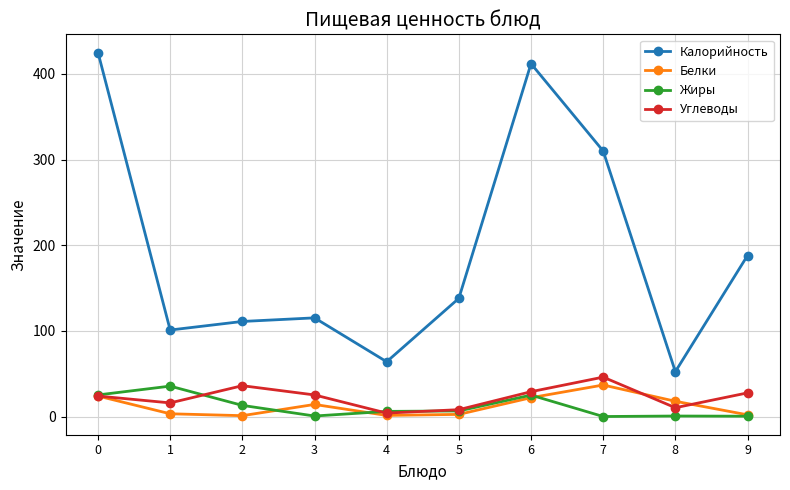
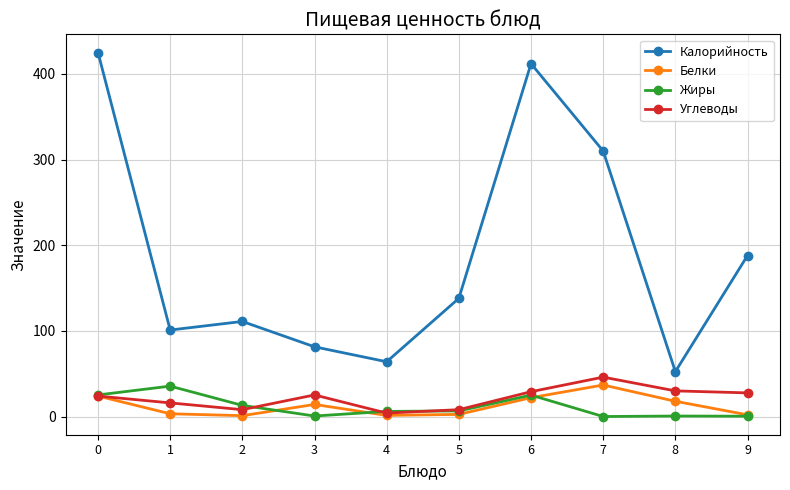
  {
    "Калорийность": {
      "0": 430,
      "1": 100,
      "2": 110,
-     "3": 120,
+     "3": 80,
      "4": 60,
      "5": 140,
      "6": 410,
      "7": 310,
      "8": 50,
      "9": 190
    },
    "Белки": {
      "1": 0,
      "2": 0,
      "3": 10,
      "5": 0,
      "6": 20,
      "7": 40,
      "8": 20
    },
    "Жиры": {
      "1": 40,
      "2": 10,
      "3": 0,
      "6": 30,
      "7": 0,
      "8": 0
    },
    "Углеводы": {
      "1": 20,
-     "2": 40,
+     "2": 10,
      "3": 30,
      "6": 30,
      "7": 50,
-     "8": 10,
+     "8": 30,
      "9": 30
    }
  }
